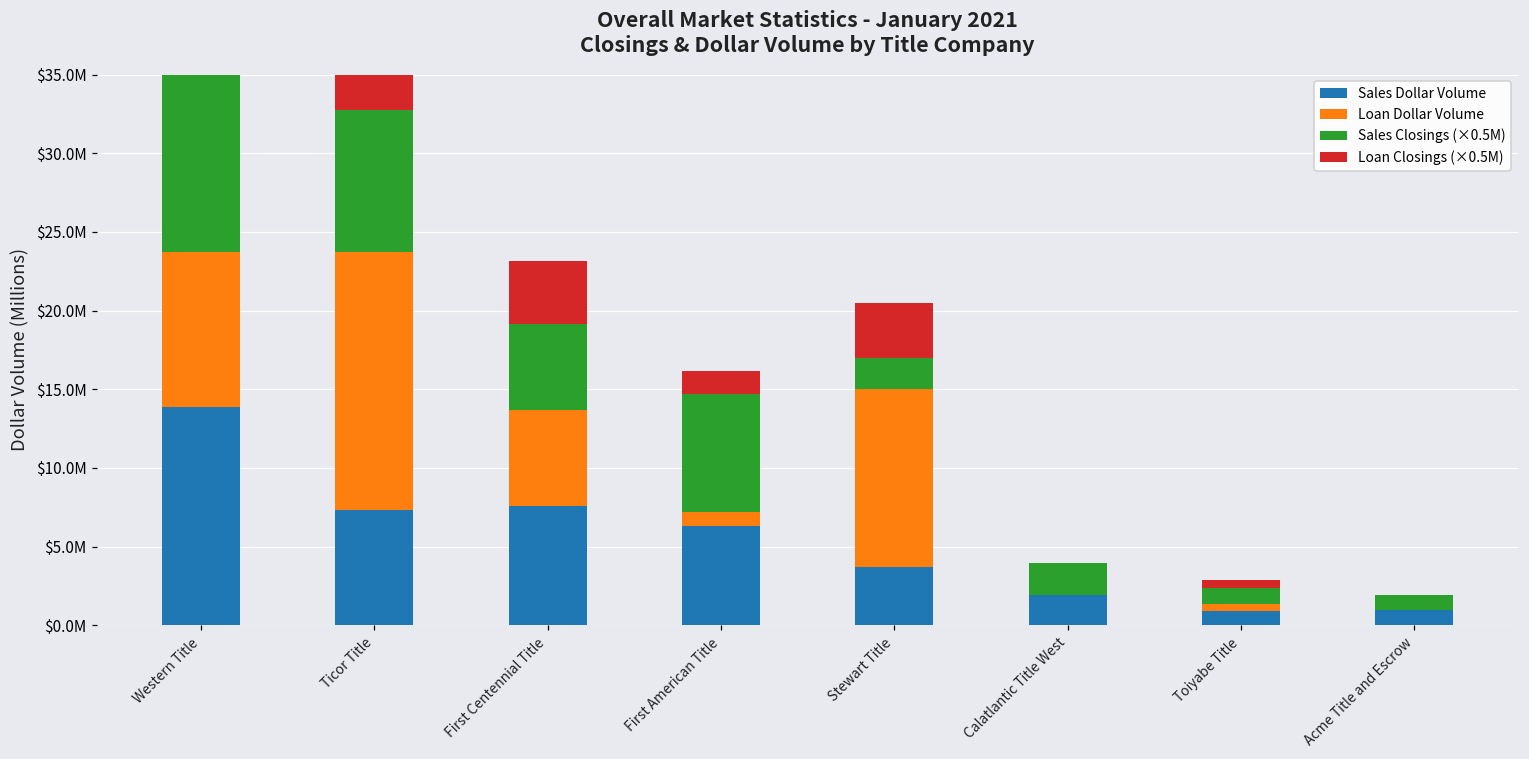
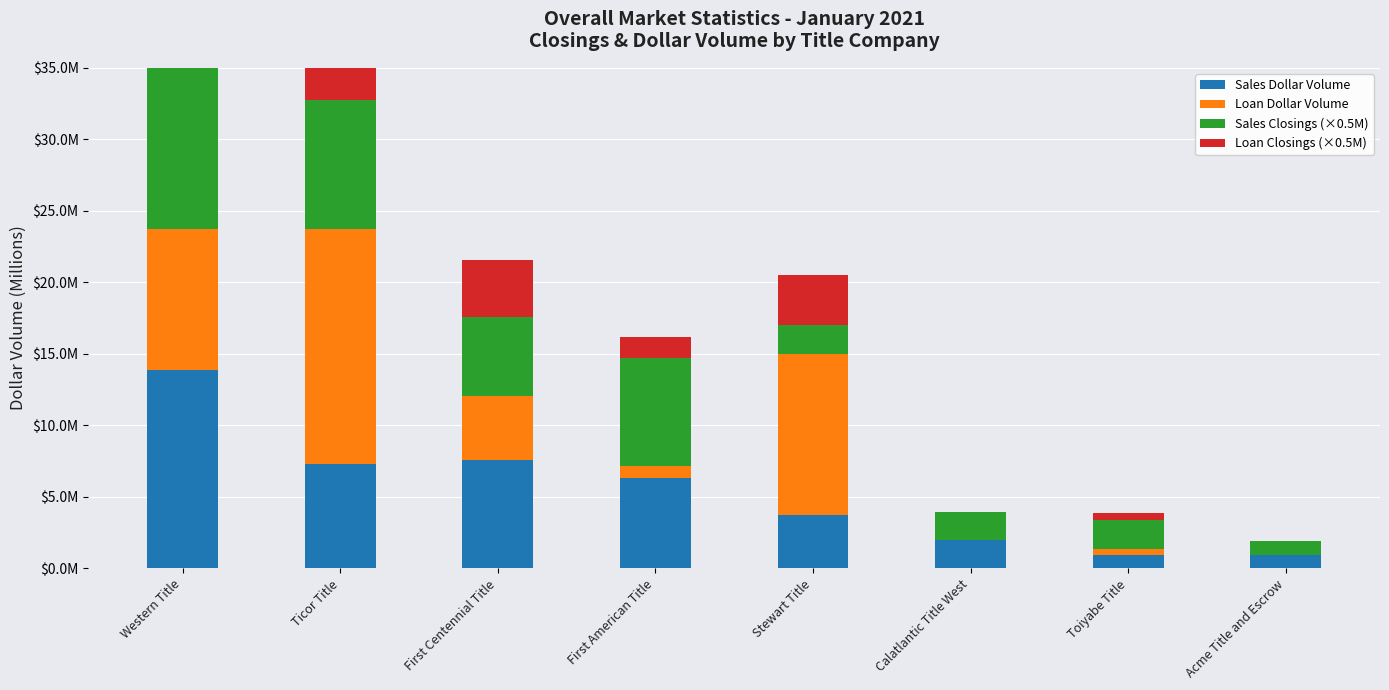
  {
    "Sales Dollar Volume": {
      "Western Title": "$13900000",
      "Ticor Title": "$7300000",
      "First Centennial Title": "$7600000",
      "First American Title": "$6300000",
      "Stewart Title": "$3700000",
      "Calatlantic Title West": "$2000000",
      "Toiyabe Title": "$900000",
      "Acme Title and Escrow": "$900000"
    },
    "Loan Dollar Volume": {
      "Western Title": "$9900000",
      "Ticor Title": "$16500000",
-     "First Centennial Title": "$6100000",
+     "First Centennial Title": "$4500000",
      "First American Title": "$900000",
      "Stewart Title": "$11300000",
      "Calatlantic Title West": "$0",
      "Toiyabe Title": "$400000",
      "Acme Title and Escrow": "$0"
    },
    "Sales Closings (×0.5M)": {
      "Ticor Title": "$9000000",
      "First Centennial Title": "$5500000",
      "First American Title": "$7500000",
      "Stewart Title": "$2000000",
      "Calatlantic Title West": "$2000000",
-     "Toiyabe Title": "$1000000",
+     "Toiyabe Title": "$2000000",
      "Acme Title and Escrow": "$1000000"
    },
    "Loan Closings (×0.5M)": {
      "First Centennial Title": "$4000000",
      "First American Title": "$1500000",
      "Stewart Title": "$3500000",
      "Calatlantic Title West": "$0",
      "Toiyabe Title": "$500000",
      "Acme Title and Escrow": "$0"
    }
  }
